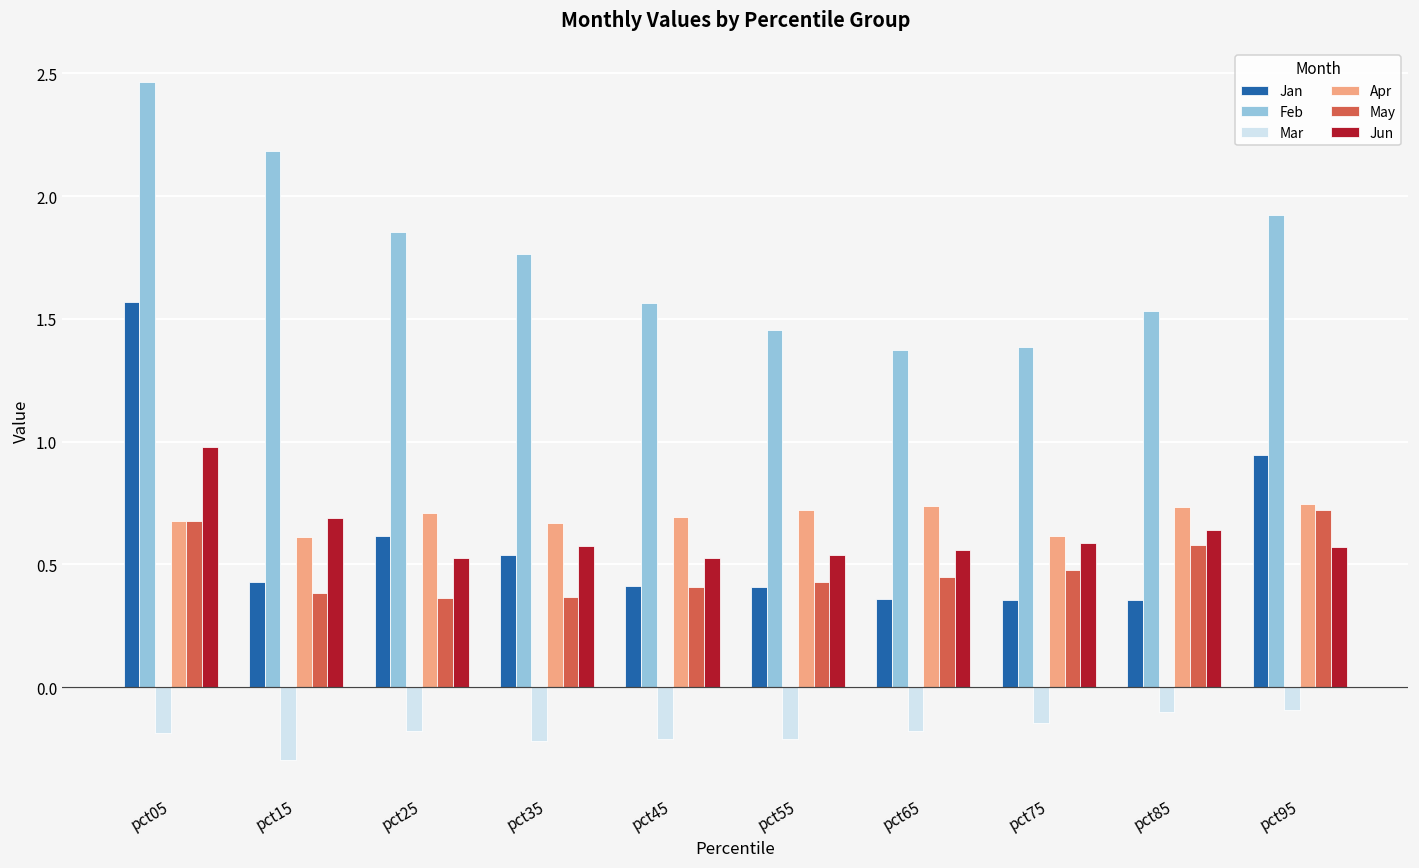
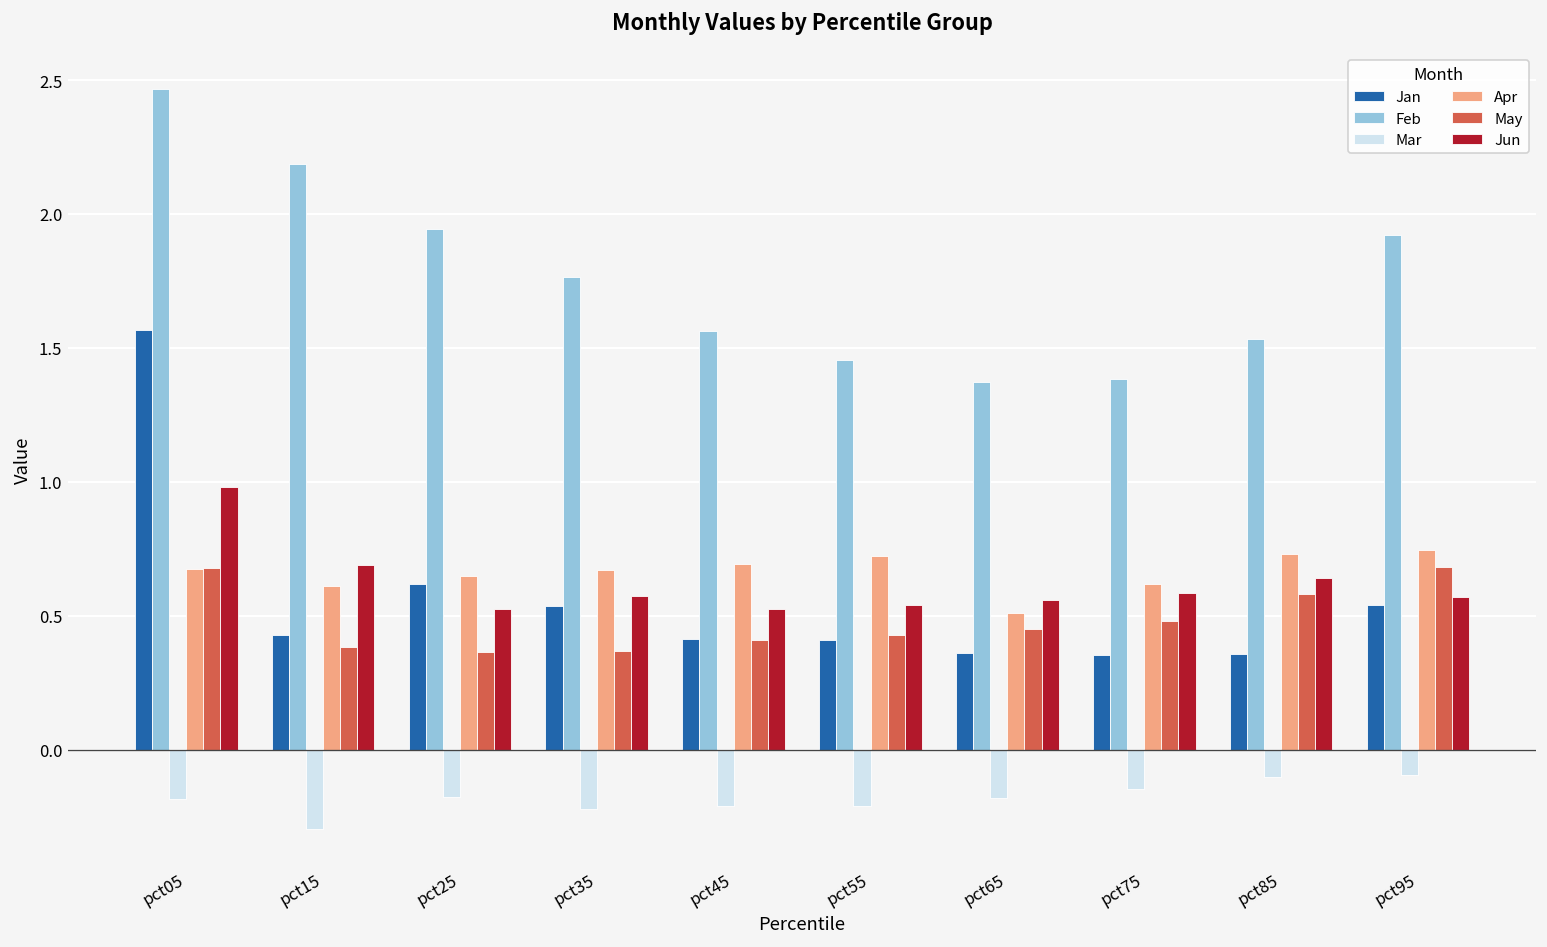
  {
    "Jan": {
      "pct05": 1.57,
      "pct15": 0.43,
      "pct25": 0.62,
      "pct35": 0.54,
      "pct45": 0.41,
      "pct55": 0.41,
      "pct65": 0.36,
      "pct75": 0.35,
      "pct85": 0.36,
-     "pct95": 0.95
+     "pct95": 0.54
    },
    "Feb": {
      "pct05": 2.47,
      "pct15": 2.18,
-     "pct25": 1.85,
+     "pct25": 1.94,
      "pct35": 1.76,
      "pct45": 1.56,
      "pct55": 1.45,
      "pct65": 1.37,
      "pct75": 1.38,
      "pct85": 1.53,
      "pct95": 1.92
    },
    "Mar": {
      "pct05": -0.19,
      "pct15": -0.30,
      "pct25": -0.18,
      "pct35": -0.22,
      "pct45": -0.21,
      "pct55": -0.21,
      "pct65": -0.18,
      "pct75": -0.15,
      "pct85": -0.10,
      "pct95": -0.09
    },
    "Apr": {
      "pct05": 0.68,
      "pct15": 0.61,
-     "pct25": 0.71,
+     "pct25": 0.65,
      "pct35": 0.67,
      "pct45": 0.69,
      "pct55": 0.72,
-     "pct65": 0.74,
+     "pct65": 0.51,
      "pct75": 0.62,
      "pct85": 0.73,
      "pct95": 0.74
    },
    "May": {
      "pct05": 0.68,
      "pct15": 0.38,
      "pct25": 0.36,
      "pct35": 0.37,
      "pct45": 0.41,
      "pct55": 0.43,
      "pct65": 0.45,
      "pct75": 0.48,
      "pct85": 0.58,
-     "pct95": 0.72
+     "pct95": 0.68
    },
    "Jun": {
      "pct05": 0.98,
      "pct15": 0.69,
      "pct25": 0.52,
      "pct35": 0.57,
      "pct45": 0.53,
      "pct55": 0.54,
      "pct65": 0.56,
      "pct75": 0.59,
      "pct85": 0.64,
      "pct95": 0.57
    }
  }
